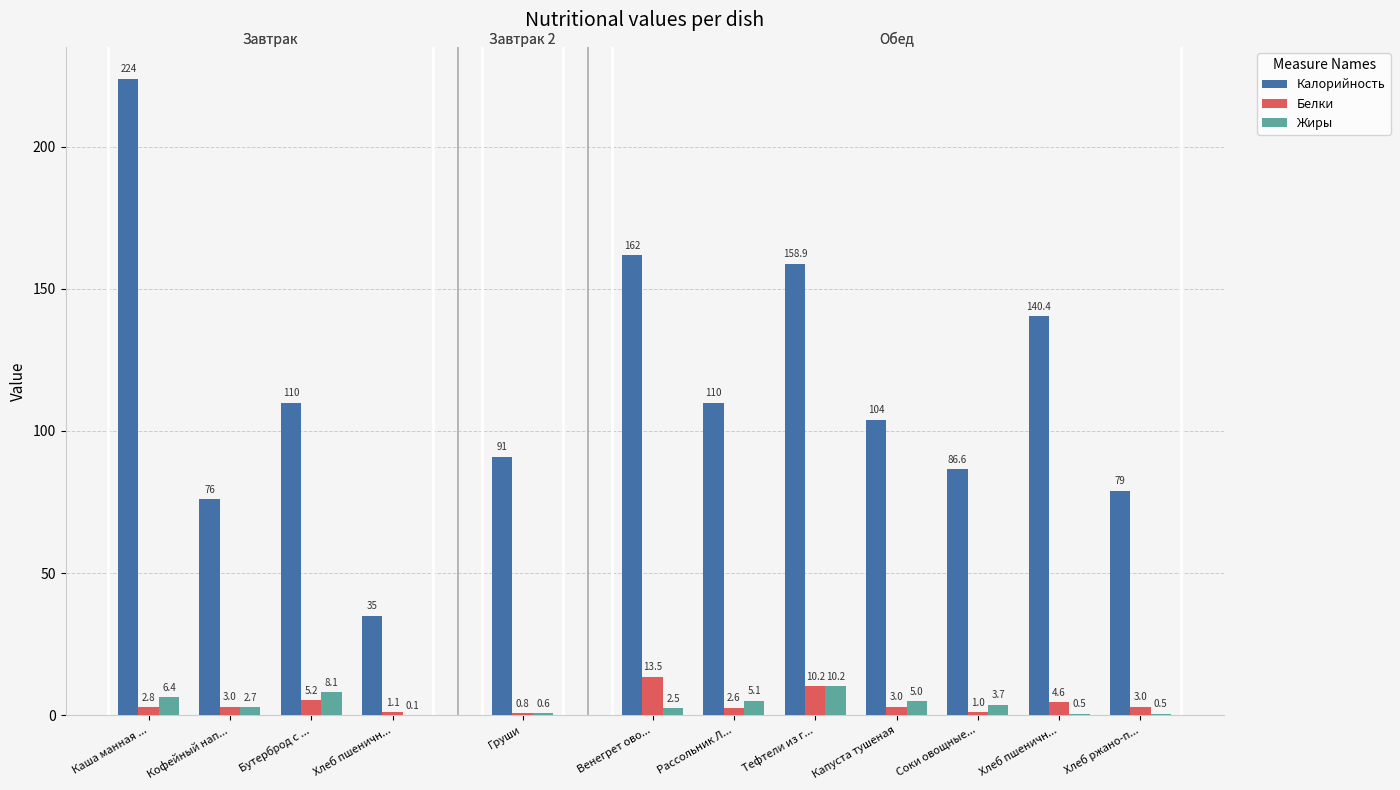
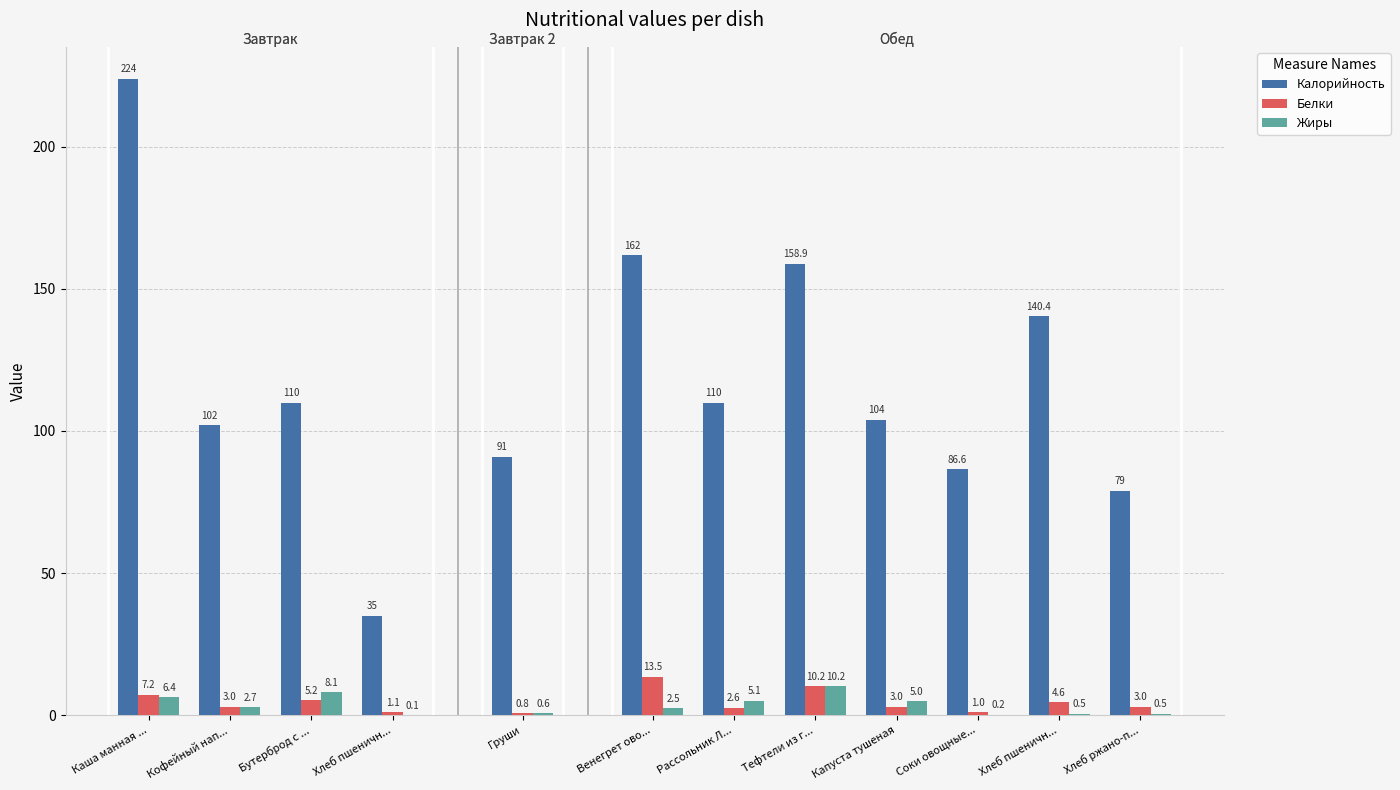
  {
    "Калорийность": {
      "Каша манная ...": 224,
-     "Кофейный нап...": 76,
+     "Кофейный нап...": 102,
      "Бутерброд с ...": 110,
      "Груши": 91,
      "Венегрет ово...": 162,
      "Рассольник Л...": 110,
      "Тефтели из г...": 158.9,
      "Капуста тушеная": 104,
      "Соки овощные...": 86.6,
      "Хлеб ржано-п...": 79
    },
    "Белки": {
-     "Каша манная ...": 2.8,
+     "Каша манная ...": 7.2,
      "Кофейный нап...": 3.0,
      "Бутерброд с ...": 5.2,
      "Груши": 0.8,
      "Венегрет ово...": 13.5,
      "Рассольник Л...": 2.6,
      "Тефтели из г...": 10.2,
      "Капуста тушеная": 3.0,
      "Соки овощные...": 1.0,
      "Хлеб ржано-п...": 3.0
    },
    "Жиры": {
      "Каша манная ...": 6.4,
      "Кофейный нап...": 2.7,
      "Бутерброд с ...": 8.1,
      "Груши": 0.6,
      "Венегрет ово...": 2.5,
      "Рассольник Л...": 5.1,
      "Тефтели из г...": 10.2,
      "Капуста тушеная": 5.0,
-     "Соки овощные...": 3.7,
+     "Соки овощные...": 0.2,
      "Хлеб ржано-п...": 0.5
    }
  }
